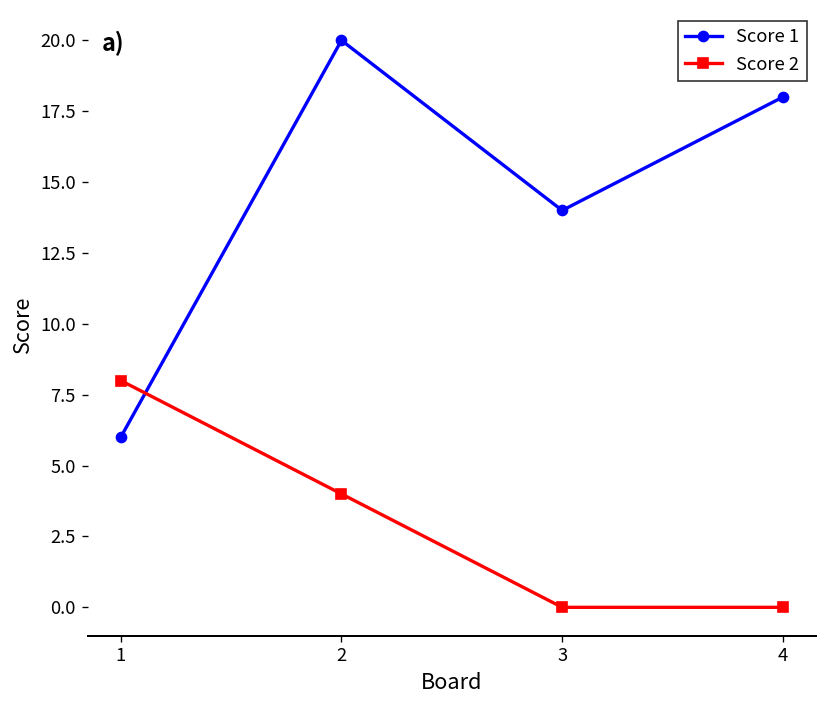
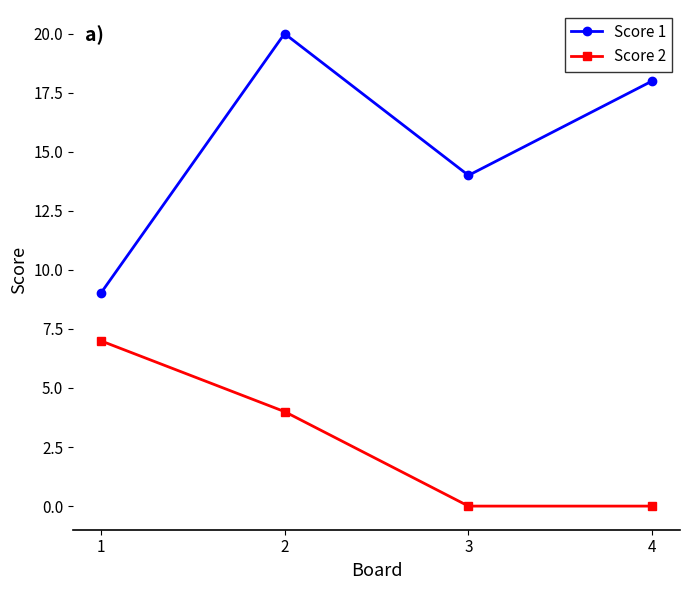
  {
    "Score 1": {
-     "1": 6,
+     "1": 9,
      "2": 20,
      "3": 14,
      "4": 18
    },
    "Score 2": {
-     "1": 8,
+     "1": 7,
      "2": 4,
      "3": 0,
      "4": 0
    }
  }
